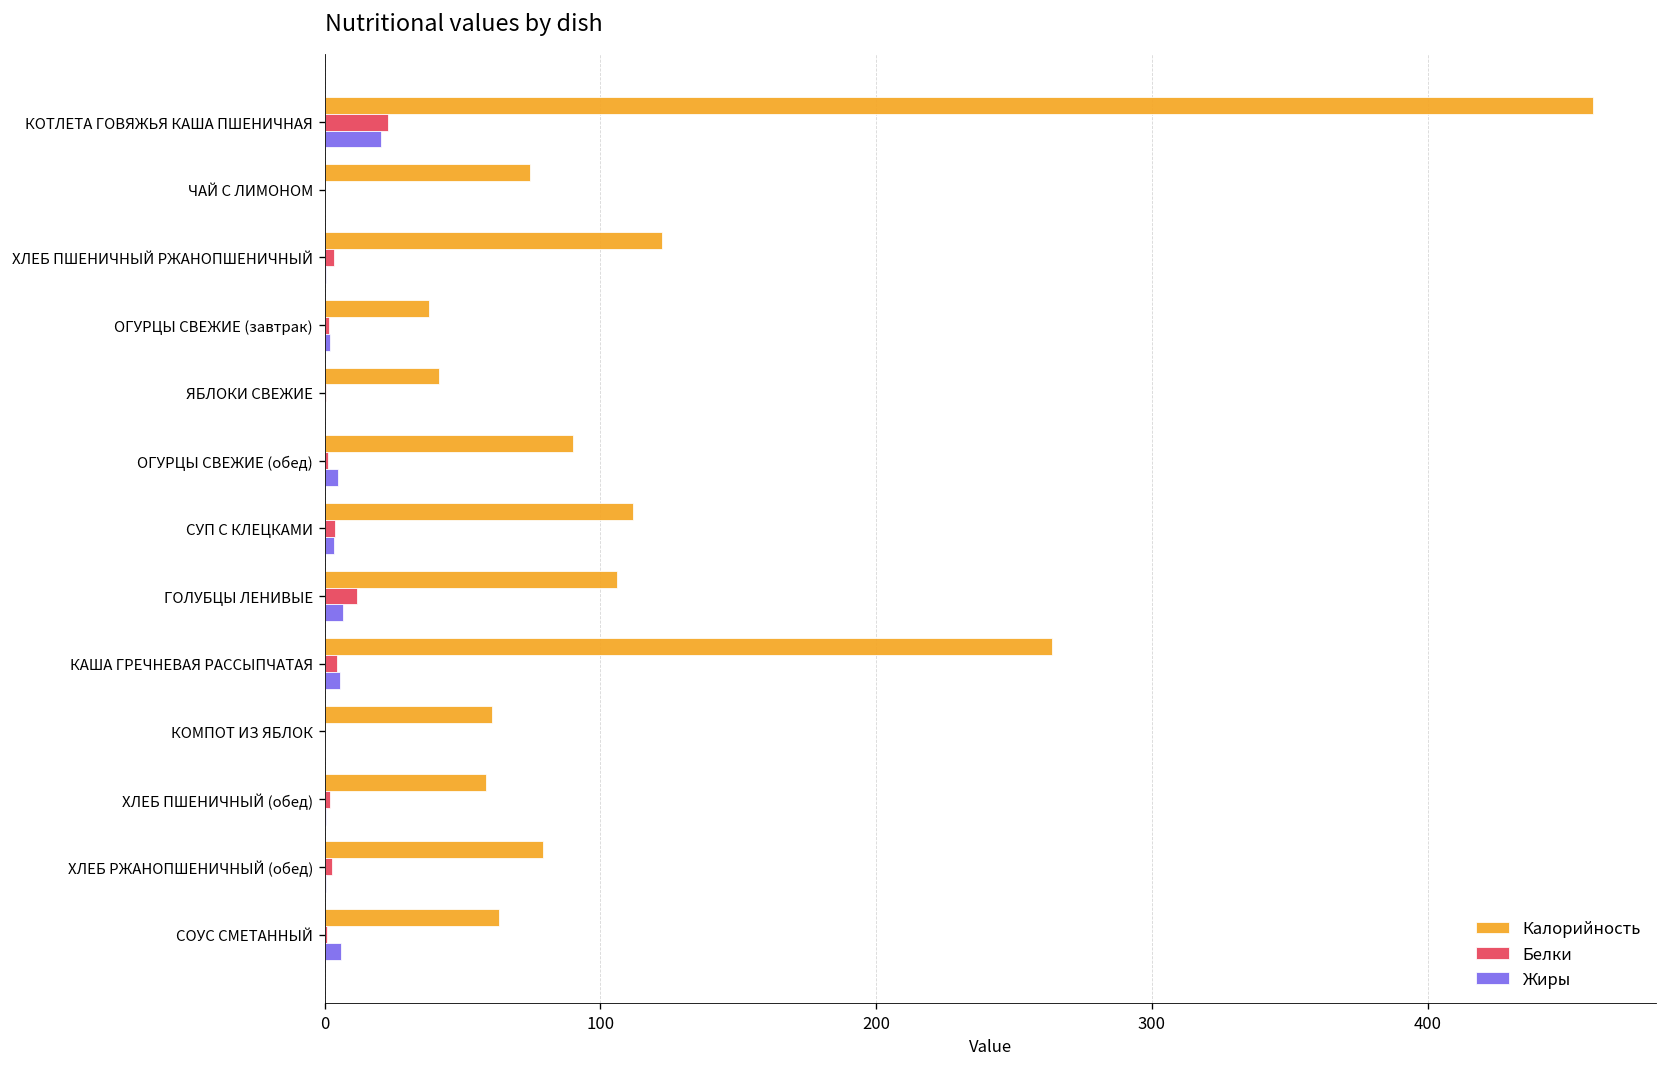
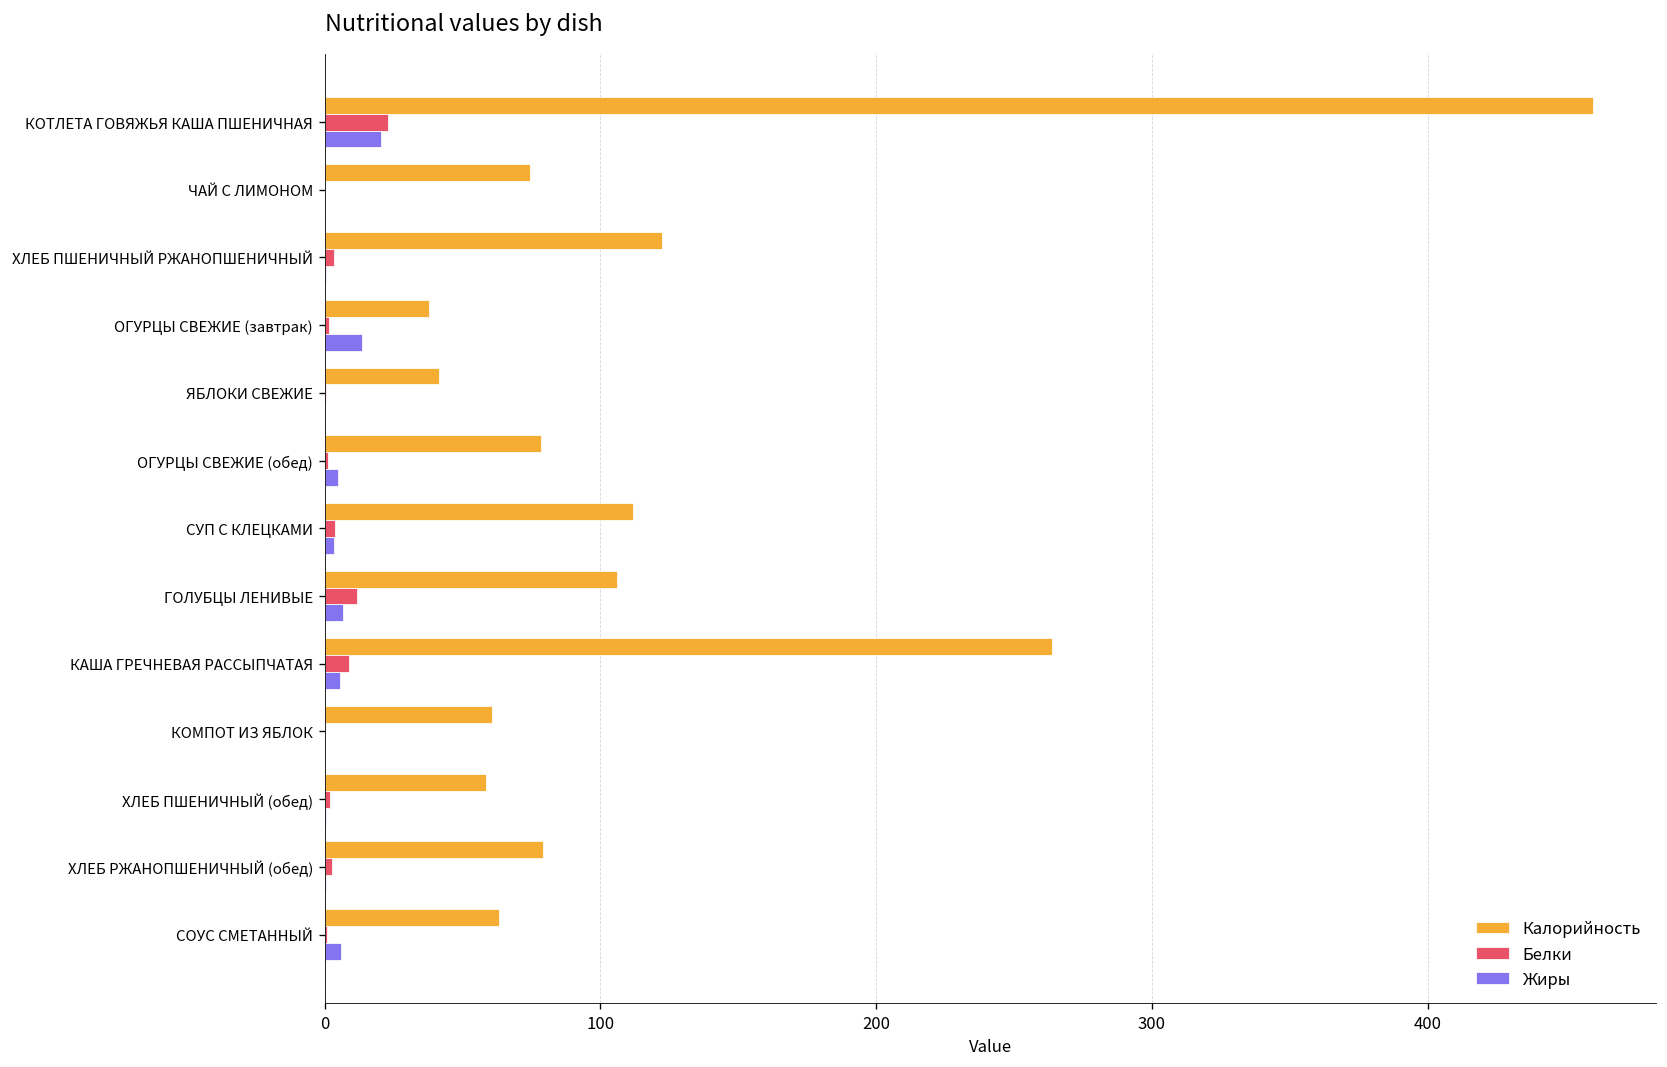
  {
    "Калорийность": {
      "КОТЛЕТА ГОВЯЖЬЯ КАША ПШЕНИЧНАЯ": 460,
      "ЧАЙ С ЛИМОНОМ": 75,
      "ХЛЕБ ПШЕНИЧНЫЙ РЖАНОПШЕНИЧНЫЙ": 123,
      "ОГУРЦЫ СВЕЖИЕ (завтрак)": 38,
      "ЯБЛОКИ СВЕЖИЕ": 41,
-     "ОГУРЦЫ СВЕЖИЕ (обед)": 90,
+     "ОГУРЦЫ СВЕЖИЕ (обед)": 78,
      "СУП С КЛЕЦКАМИ": 112,
      "ГОЛУБЦЫ ЛЕНИВЫЕ": 106,
      "КАША ГРЕЧНЕВАЯ РАССЫПЧАТАЯ": 264,
      "КОМПОТ ИЗ ЯБЛОК": 61,
      "ХЛЕБ ПШЕНИЧНЫЙ (обед)": 58,
      "ХЛЕБ РЖАНОПШЕНИЧНЫЙ (обед)": 79,
      "СОУС СМЕТАННЫЙ": 63
    },
    "Белки": {
      "КОТЛЕТА ГОВЯЖЬЯ КАША ПШЕНИЧНАЯ": 23,
      "ХЛЕБ ПШЕНИЧНЫЙ РЖАНОПШЕНИЧНЫЙ": 3,
      "ОГУРЦЫ СВЕЖИЕ (завтрак)": 1,
      "ОГУРЦЫ СВЕЖИЕ (обед)": 1,
      "СУП С КЛЕЦКАМИ": 4,
      "ГОЛУБЦЫ ЛЕНИВЫЕ": 12,
-     "КАША ГРЕЧНЕВАЯ РАССЫПЧАТАЯ": 4,
+     "КАША ГРЕЧНЕВАЯ РАССЫПЧАТАЯ": 9,
      "ХЛЕБ ПШЕНИЧНЫЙ (обед)": 2,
      "ХЛЕБ РЖАНОПШЕНИЧНЫЙ (обед)": 3
    },
    "Жиры": {
      "КОТЛЕТА ГОВЯЖЬЯ КАША ПШЕНИЧНАЯ": 20,
-     "ОГУРЦЫ СВЕЖИЕ (завтрак)": 2,
+     "ОГУРЦЫ СВЕЖИЕ (завтрак)": 13,
      "ОГУРЦЫ СВЕЖИЕ (обед)": 5,
      "СУП С КЛЕЦКАМИ": 3,
      "ГОЛУБЦЫ ЛЕНИВЫЕ": 7,
      "КАША ГРЕЧНЕВАЯ РАССЫПЧАТАЯ": 5,
      "КОМПОТ ИЗ ЯБЛОК": 0,
      "СОУС СМЕТАННЫЙ": 6
    }
  }
